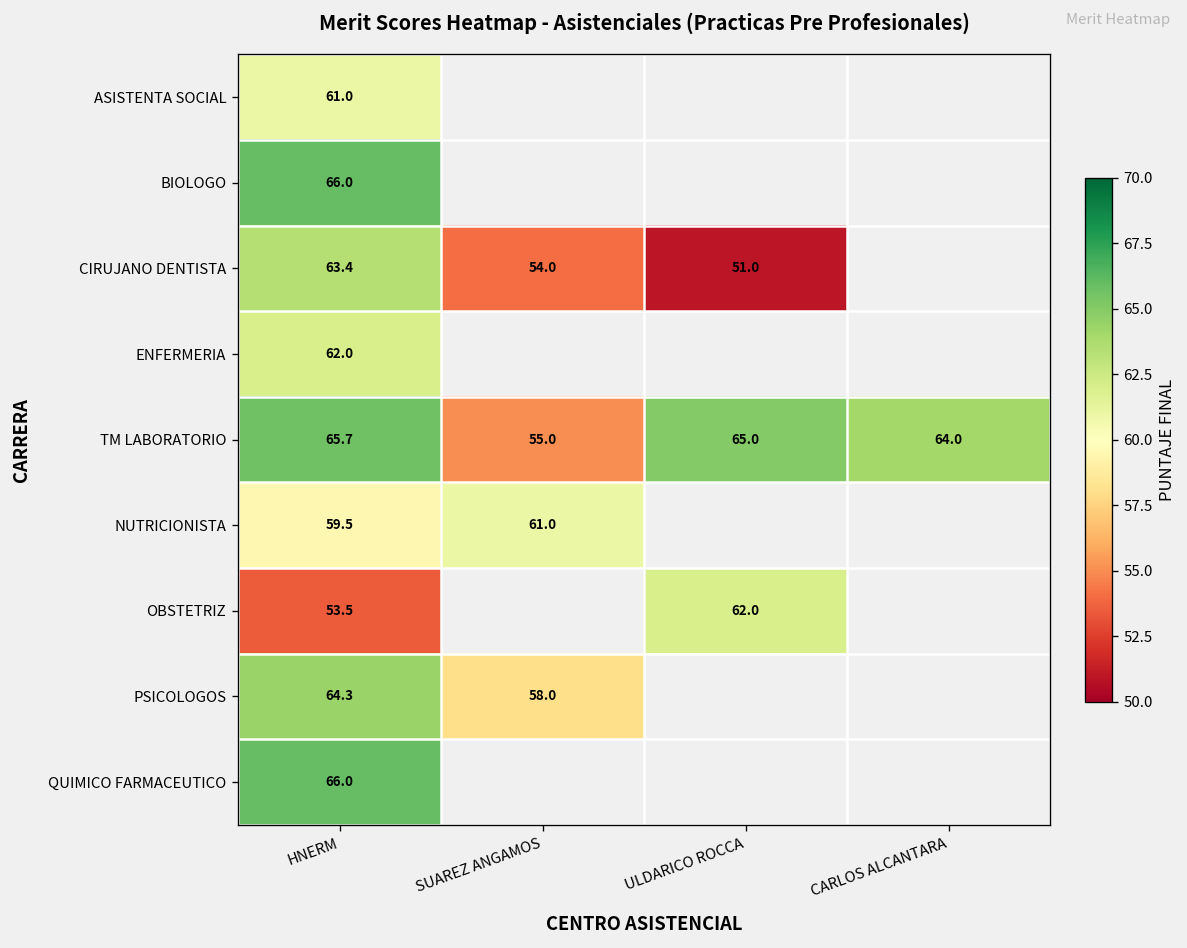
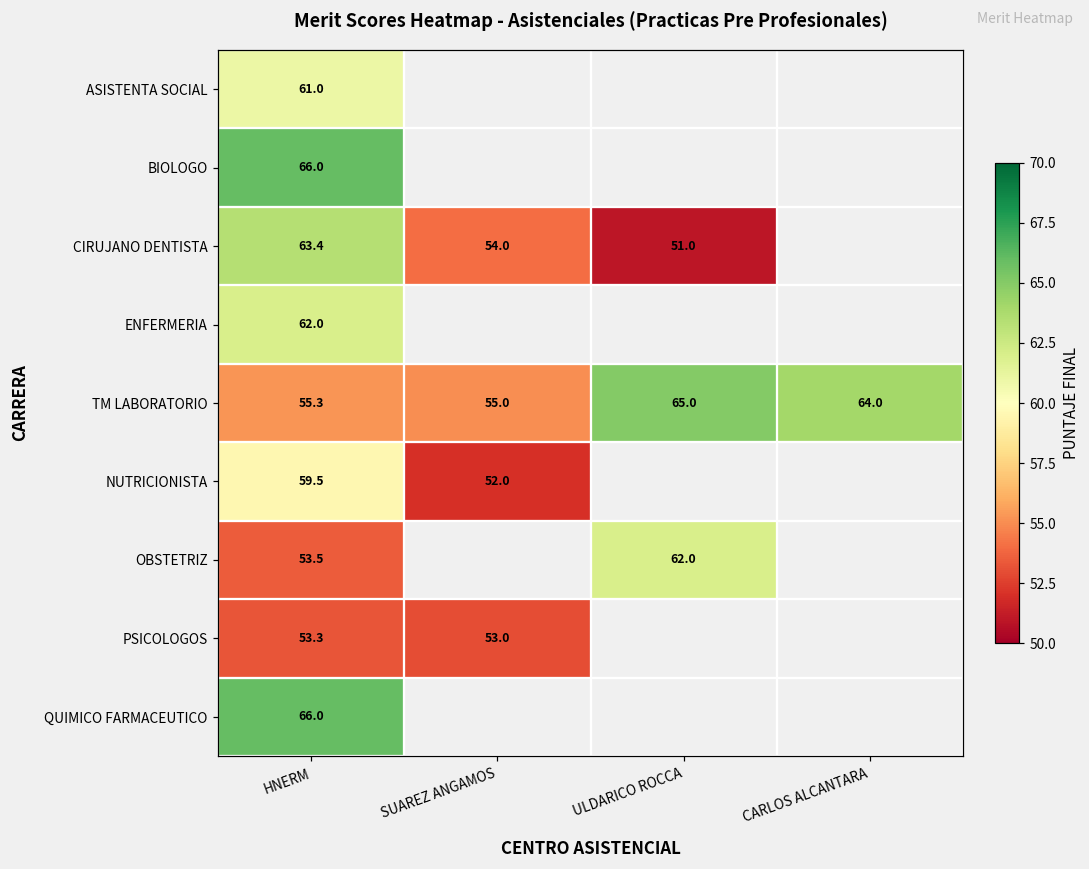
  {
    "ASISTENTA SOCIAL": {
      "HNERM": 61.0
    },
    "BIOLOGO": {
      "HNERM": 66.0
    },
    "CIRUJANO DENTISTA": {
      "HNERM": 63.4,
      "SUAREZ ANGAMOS": 54.0,
      "ULDARICO ROCCA": 51.0
    },
    "ENFERMERIA": {
      "HNERM": 62.0
    },
    "TM LABORATORIO": {
-     "HNERM": 65.7,
+     "HNERM": 55.3,
      "SUAREZ ANGAMOS": 55.0,
      "ULDARICO ROCCA": 65.0,
      "CARLOS ALCANTARA": 64.0
    },
    "NUTRICIONISTA": {
      "HNERM": 59.5,
-     "SUAREZ ANGAMOS": 61.0
+     "SUAREZ ANGAMOS": 52.0
    },
    "OBSTETRIZ": {
      "HNERM": 53.5,
      "ULDARICO ROCCA": 62.0
    },
    "PSICOLOGOS": {
-     "HNERM": 64.3,
-     "SUAREZ ANGAMOS": 58.0
+     "HNERM": 53.3,
+     "SUAREZ ANGAMOS": 53.0
    },
    "QUIMICO FARMACEUTICO": {
      "HNERM": 66.0
    }
  }
